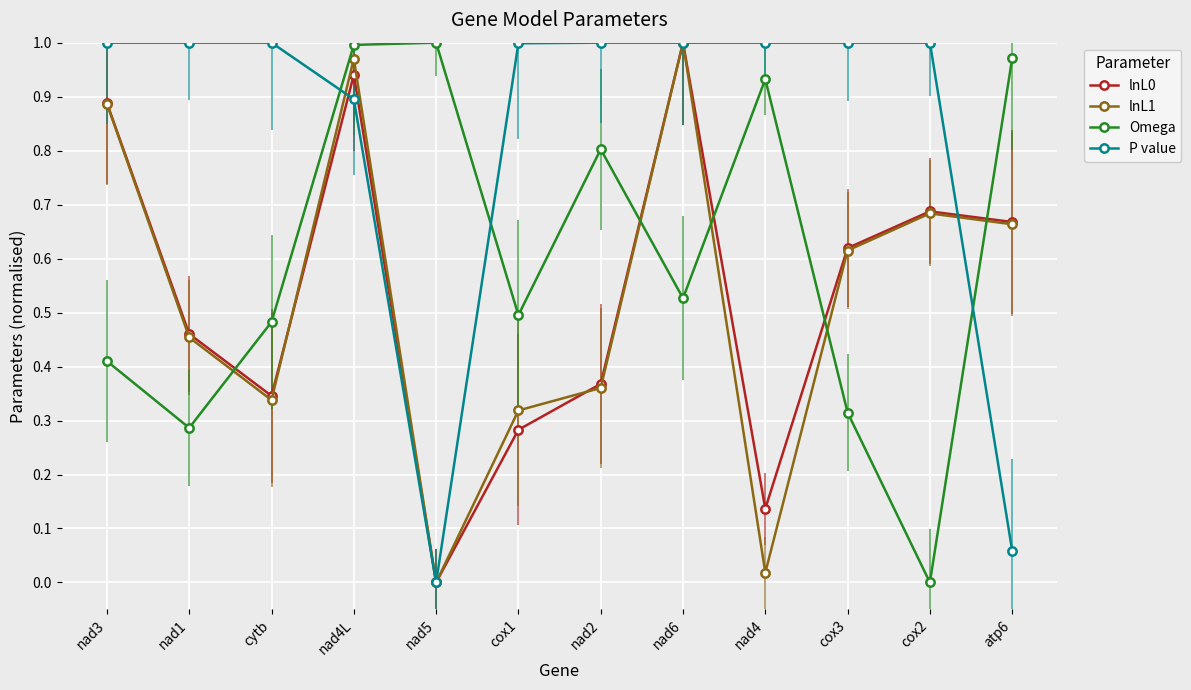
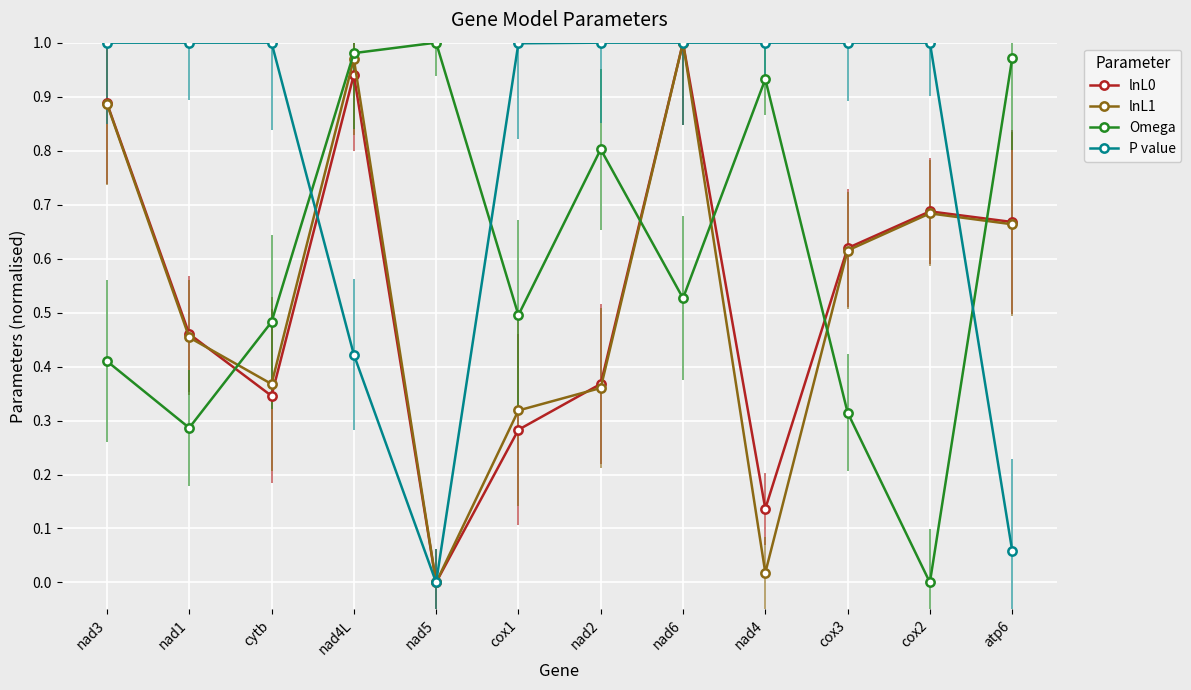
  {
    "lnL0": {
      "nad1": 0.46,
      "cytb": 0.35,
      "nad4L": 0.94,
      "cox1": 0.28,
      "nad2": 0.37,
      "nad4": 0.14
    },
    "lnL1": {
      "nad1": 0.45,
-     "cytb": 0.34,
+     "cytb": 0.37,
      "nad4L": 0.97,
      "cox1": 0.32,
      "nad2": 0.36,
      "nad4": 0.02
    },
    "Omega": {
      "nad3": 0.41,
      "nad1": 0.29,
      "cytb": 0.48,
-     "nad4L": 1.00,
+     "nad4L": 0.98,
      "nad5": 1.00,
      "cox1": 0.50,
      "nad2": 0.80,
      "nad6": 0.53,
      "nad4": 0.93,
      "cox3": 0.31,
      "cox2": 0.00,
      "atp6": 0.97
    },
    "P value": {
      "nad3": 1.00,
      "nad1": 1.00,
      "cytb": 1.00,
-     "nad4L": 0.90,
+     "nad4L": 0.42,
      "cox1": 1.00,
      "nad2": 1.00,
      "nad4": 1.00,
      "cox3": 1.00,
      "cox2": 1.00,
      "atp6": 0.06
    }
  }
